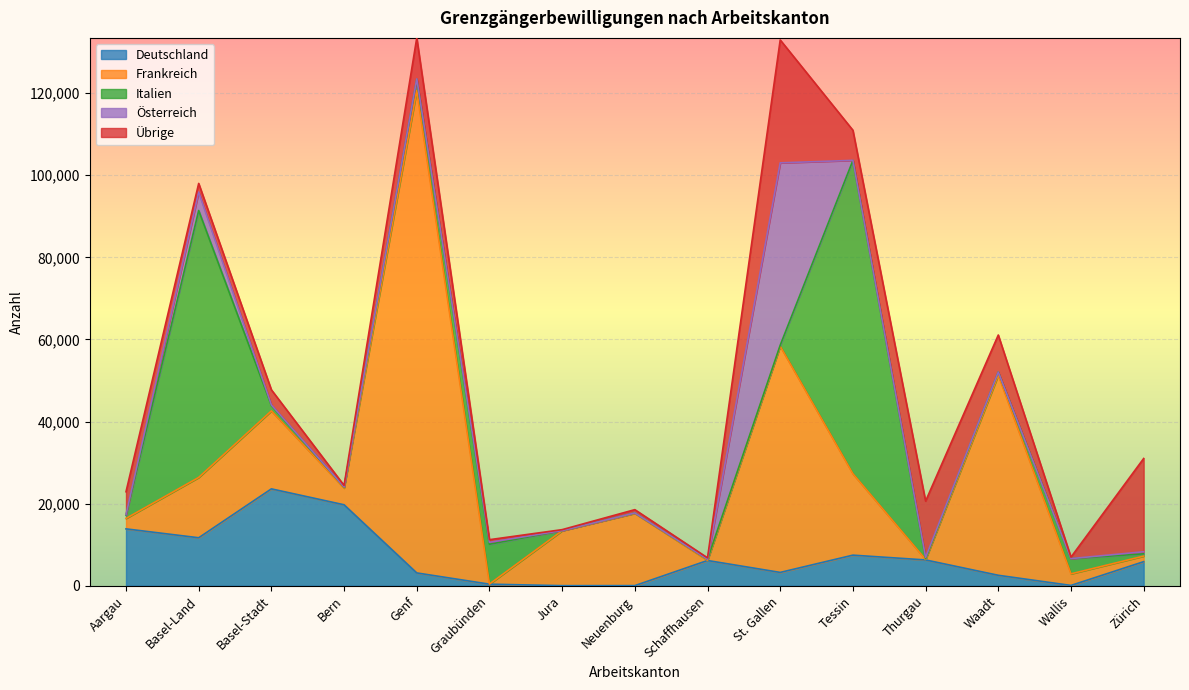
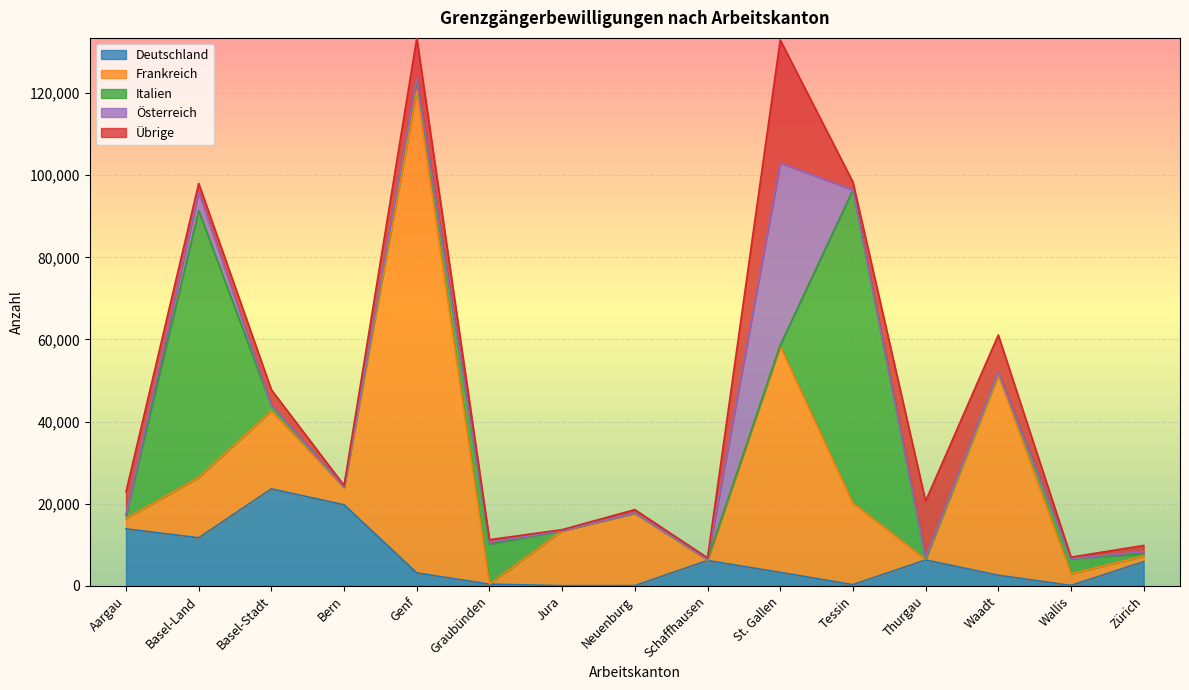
  {
    "Deutschland": {
      "Aargau": "14,000",
      "Basel-Land": "12,000",
      "Basel-Stadt": "24,000",
      "Bern": "20,000",
      "Genf": "3,000",
      "Jura": "0",
      "Neuenburg": "0",
      "St. Gallen": "3,000",
-     "Tessin": "7,000",
+     "Tessin": "0",
      "Waadt": "3,000",
      "Wallis": "0",
      "Zürich": "6,000"
    },
    "Frankreich": {
      "Aargau": "3,000",
      "Basel-Land": "15,000",
      "Basel-Stadt": "19,000",
      "Genf": "117,000",
      "Tessin": "20,000",
      "Waadt": "49,000",
      "Wallis": "3,000"
    },
    "Italien": {
      "Basel-Land": "65,000"
    },
    "Österreich": {
      "Basel-Land": "4,000",
      "St. Gallen": "44,000"
    },
    "Übrige": {
      "Aargau": "6,000",
      "Basel-Land": "2,000",
      "Basel-Stadt": "4,000",
      "Genf": "10,000",
      "Graubünden": "1,000",
      "Neuenburg": "1,000",
      "St. Gallen": "30,000",
-     "Tessin": "7,000",
+     "Tessin": "2,000",
      "Thurgau": "14,000",
      "Waadt": "9,000",
-     "Zürich": "23,000"
+     "Zürich": "2,000"
    }
  }
